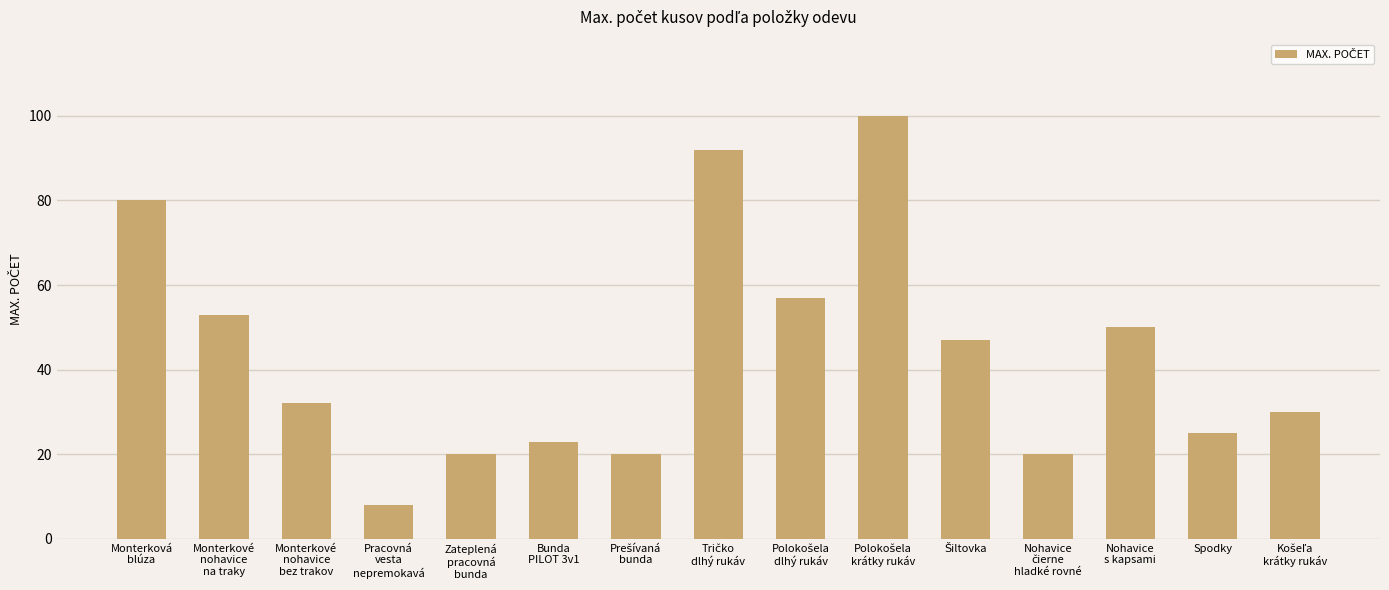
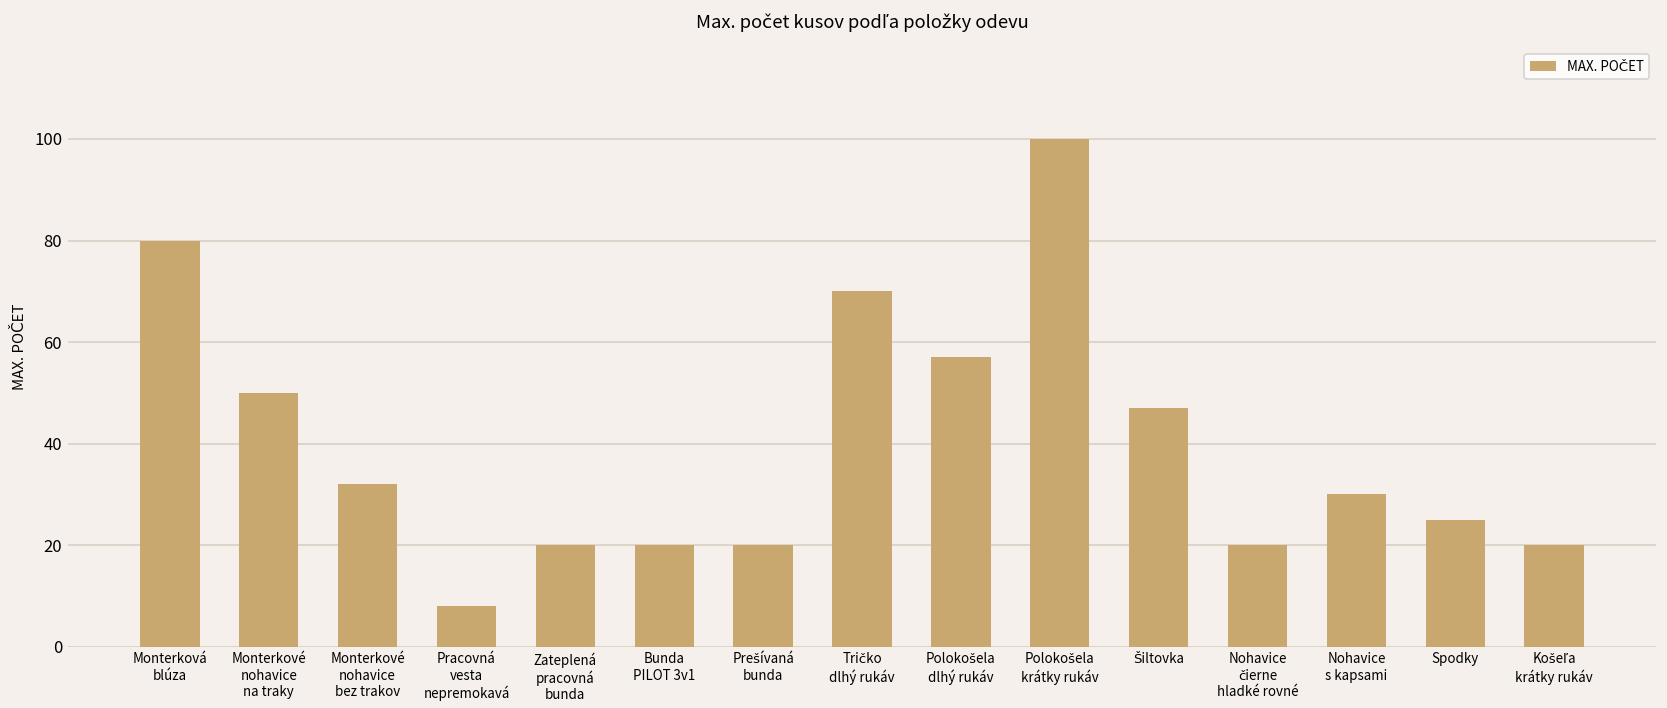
  {
    "Monterková blúza": 80,
-   "Monterkové nohavice na traky": 53,
+   "Monterkové nohavice na traky": 50,
    "Monterkové nohavice bez trakov": 32,
    "Pracovná vesta nepremokavá": 8,
    "Zateplená pracovná bunda": 20,
-   "Bunda PILOT 3v1": 23,
+   "Bunda PILOT 3v1": 20,
    "Prešívaná bunda": 20,
-   "Tričko dlhý rukáv": 92,
+   "Tričko dlhý rukáv": 70,
    "Polokošela dlhý rukáv": 57,
    "Polokošela krátky rukáv": 100,
    "Šiltovka": 47,
    "Nohavice čierne hladké rovné": 20,
-   "Nohavice s kapsami": 50,
+   "Nohavice s kapsami": 30,
    "Spodky": 25,
-   "Košeľa krátky rukáv": 30
+   "Košeľa krátky rukáv": 20
  }
